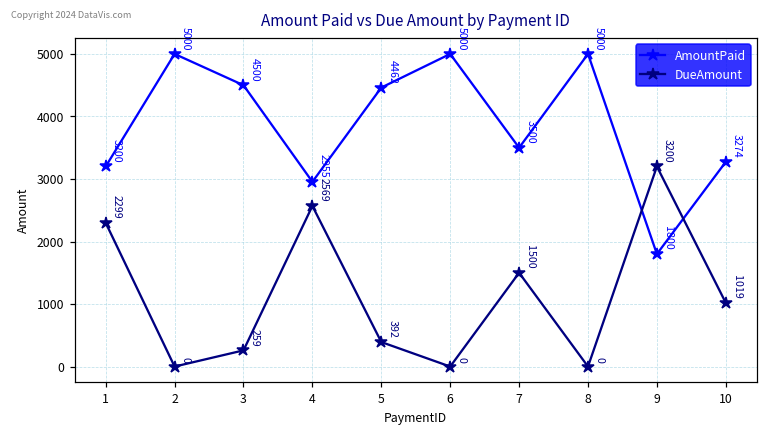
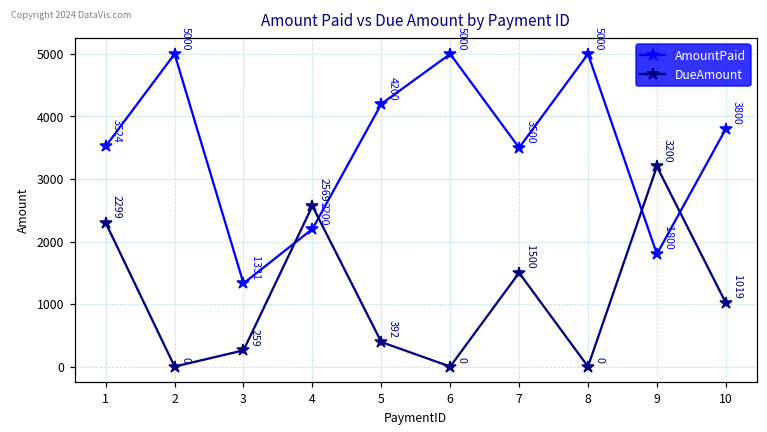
  {
    "AmountPaid": {
-     "1": 3200,
+     "1": 3524,
      "2": 5000,
-     "3": 4500,
-     "4": 2955,
-     "5": 4462,
+     "3": 1331,
+     "4": 2200,
+     "5": 4200,
      "6": 5000,
      "7": 3500,
      "8": 5000,
      "9": 1800,
-     "10": 3274
+     "10": 3800
    },
    "DueAmount": {
      "1": 2299,
      "2": 0,
      "3": 259,
      "4": 2569,
      "5": 392,
      "6": 0,
      "7": 1500,
      "8": 0,
      "9": 3200,
      "10": 1019
    }
  }
